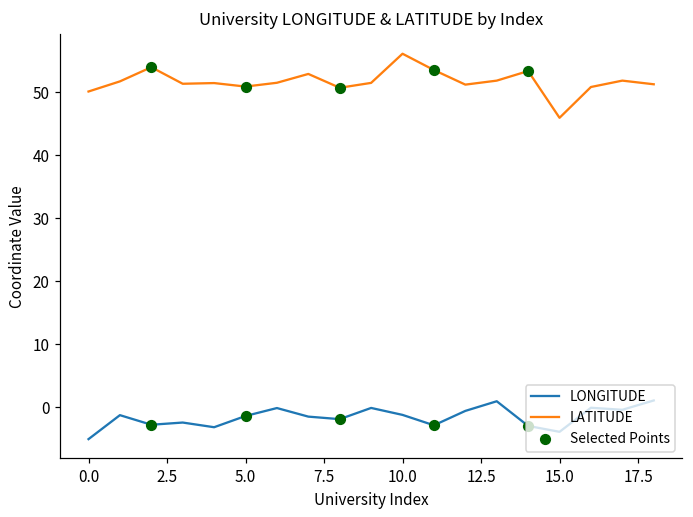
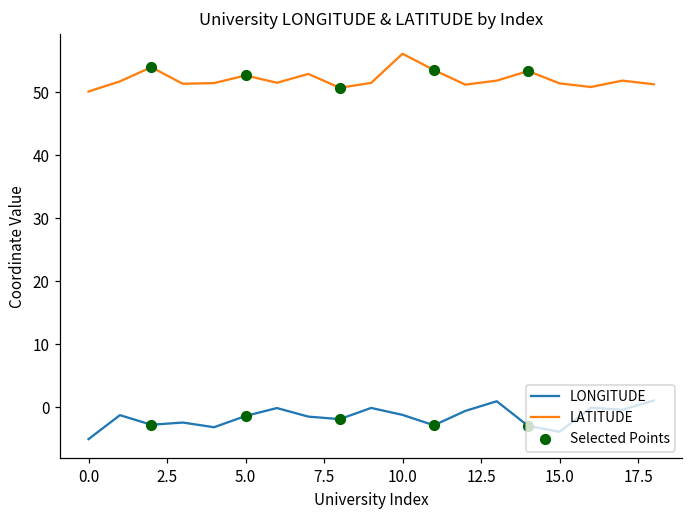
  {
    "LONGITUDE": {
      "0.0": -5,
      "10.0": -1
    },
    "LATITUDE": {
      "0.0": 50,
-     "5.0": 51,
+     "5.0": 53,
      "10.0": 56,
-     "15.0": 46
+     "15.0": 51
    }
  }
